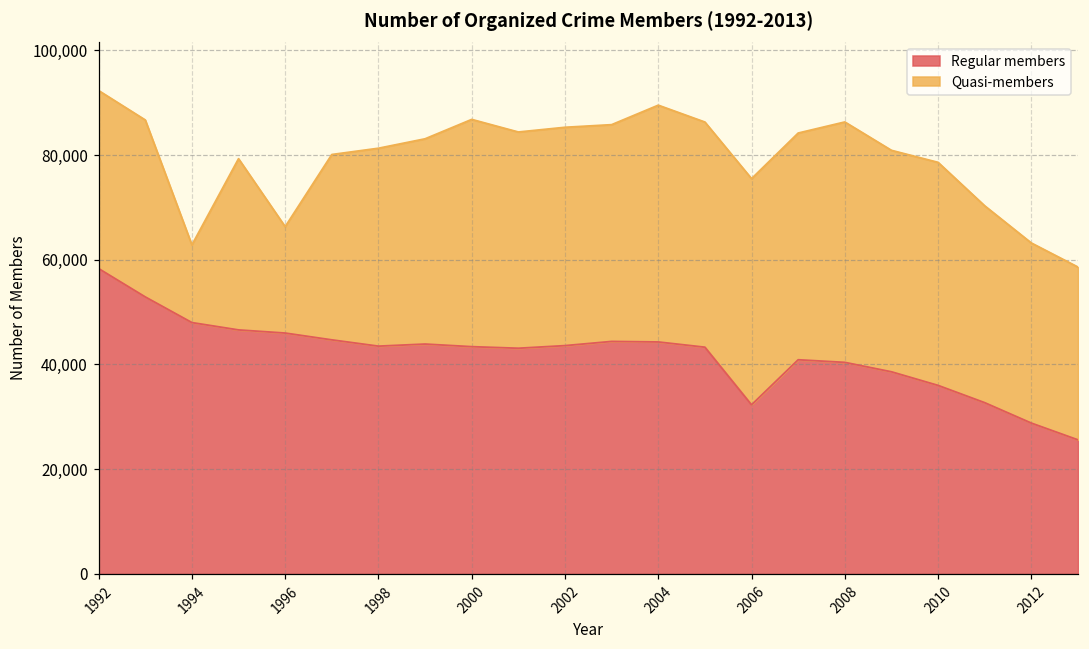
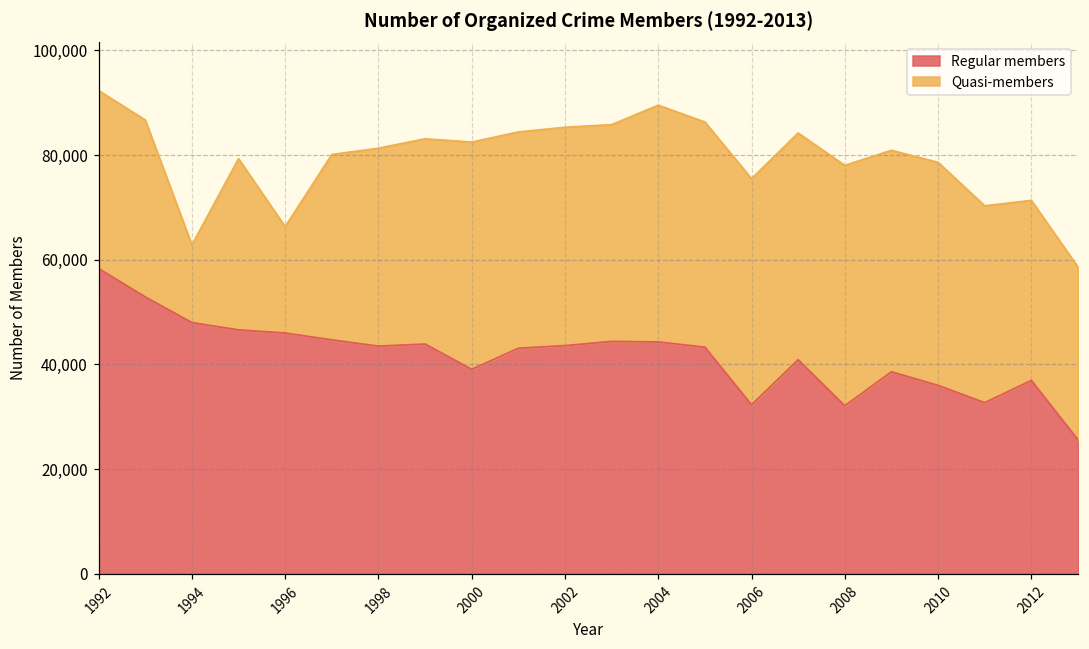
  {
    "Regular members": {
      "1992": "58,000",
      "1994": "48,000",
      "1996": "46,000",
      "1998": "44,000",
-     "2000": "43,000",
+     "2000": "39,000",
      "2002": "44,000",
      "2004": "44,000",
      "2006": "32,000",
-     "2008": "40,000",
+     "2008": "32,000",
      "2010": "36,000",
-     "2012": "29,000"
+     "2012": "37,000"
    },
    "Quasi-members": {
      "1992": "34,000",
      "1994": "15,000",
      "1996": "20,000",
      "1998": "38,000",
      "2000": "43,000",
      "2002": "42,000",
      "2004": "45,000",
      "2006": "43,000",
      "2008": "46,000",
      "2010": "43,000",
      "2012": "34,000"
    }
  }
